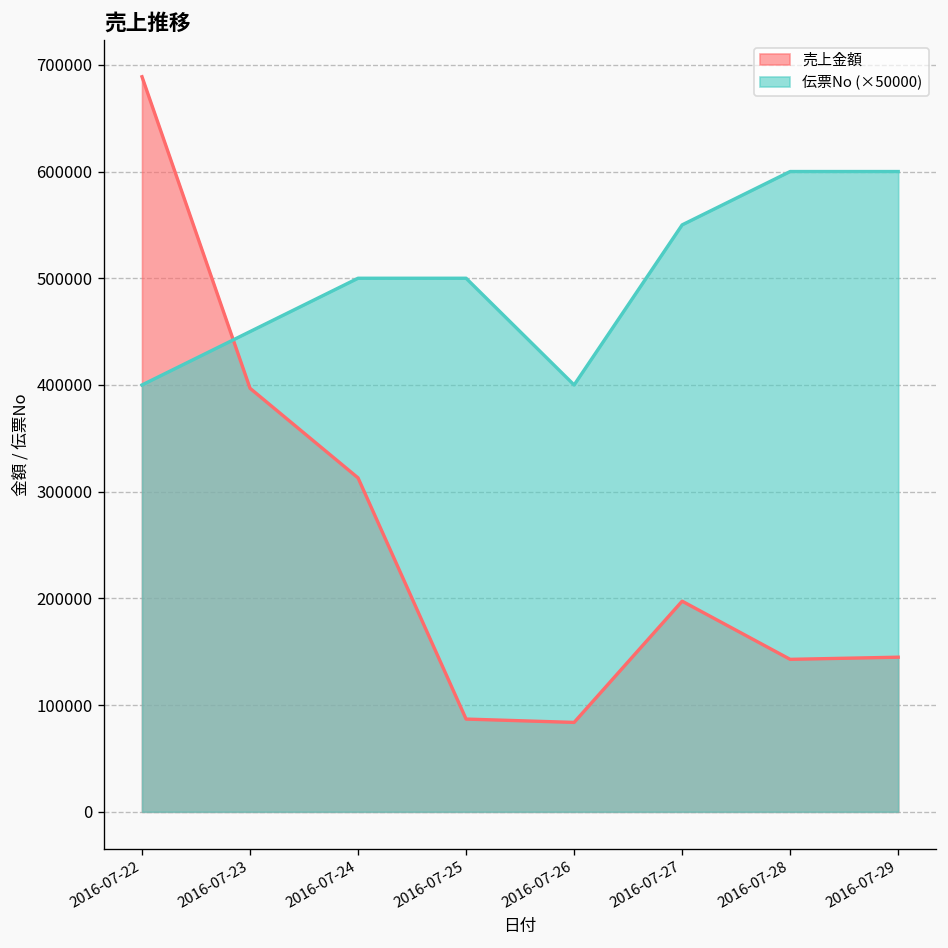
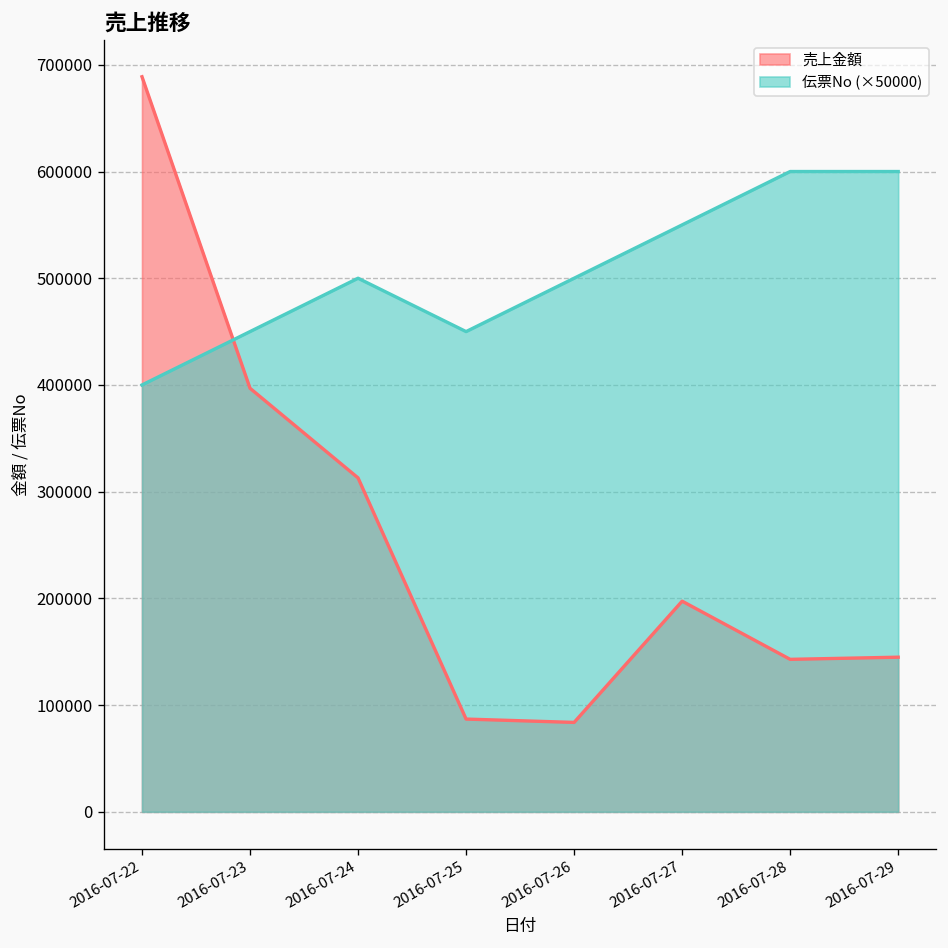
  {
    "売上金額": {
      "2016-07-22": 690000,
      "2016-07-23": 400000,
      "2016-07-24": 310000,
      "2016-07-25": 90000,
      "2016-07-26": 80000,
      "2016-07-27": 200000,
      "2016-07-28": 140000,
      "2016-07-29": 140000
    },
    "伝票No (×50000)": {
      "2016-07-22": 400000,
      "2016-07-23": 450000,
      "2016-07-24": 500000,
-     "2016-07-25": 500000,
-     "2016-07-26": 400000,
+     "2016-07-25": 450000,
+     "2016-07-26": 500000,
      "2016-07-27": 550000,
      "2016-07-28": 600000,
      "2016-07-29": 600000
    }
  }
